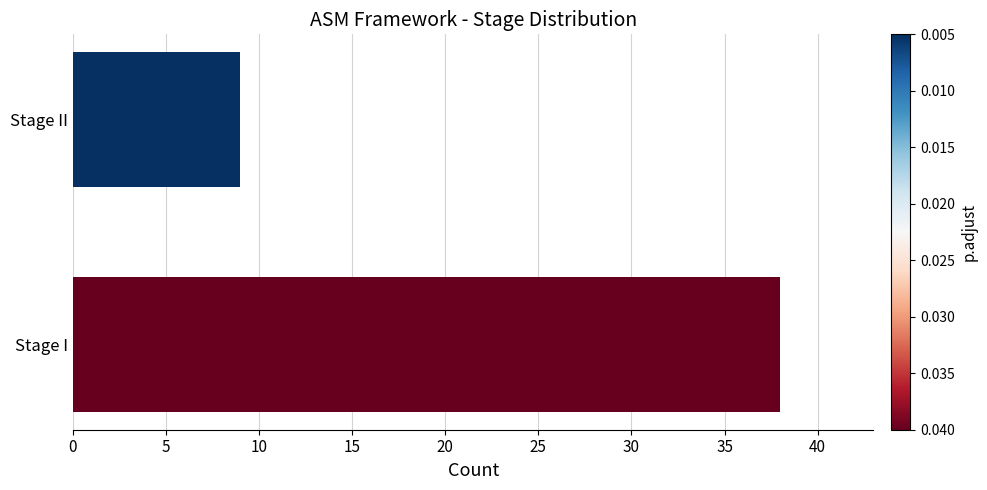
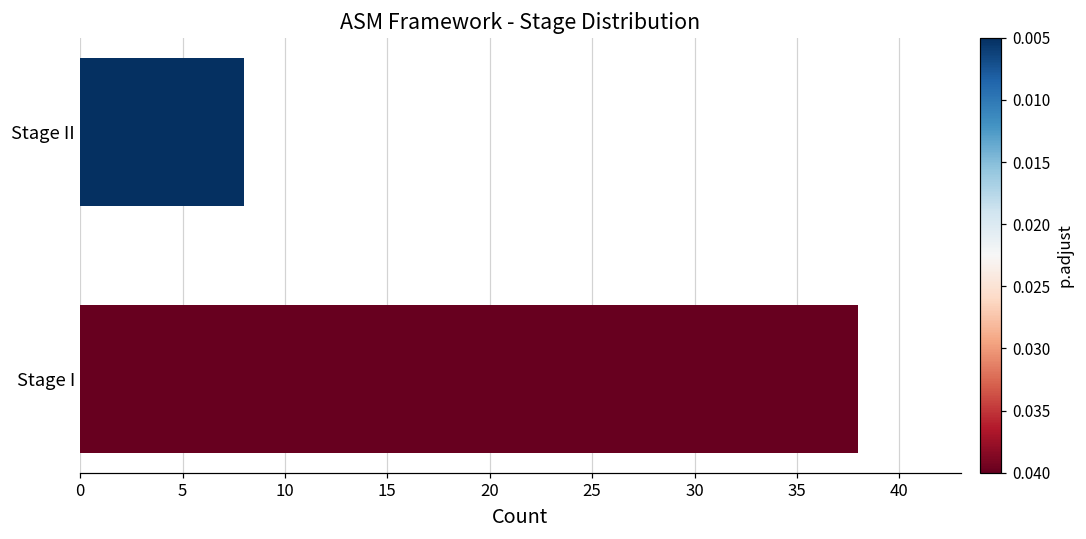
  {
-   "Stage II": 9,
+   "Stage II": 8,
    "Stage I": 38
  }
